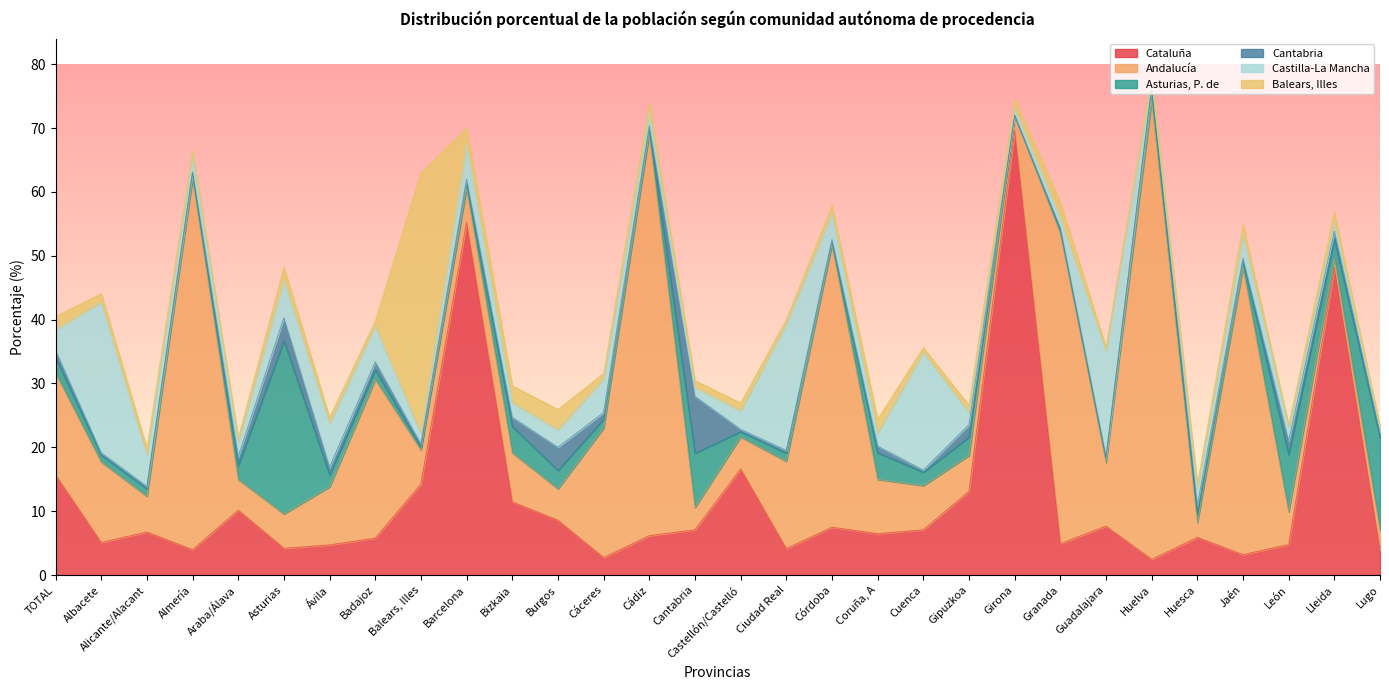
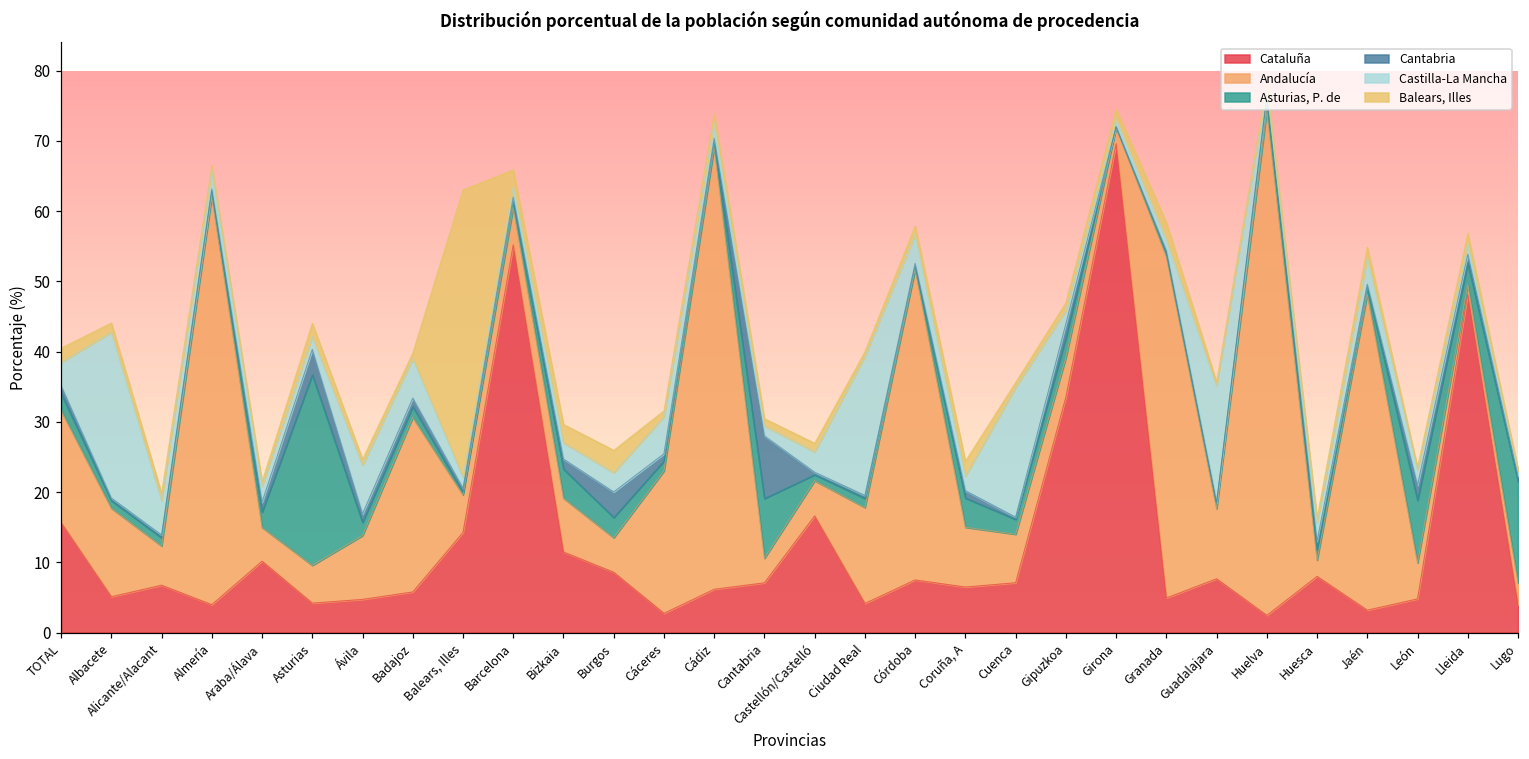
  {
    "Cataluña": {
      "TOTAL": 16,
      "Albacete": 5,
      "Alicante/Alacant": 7,
      "Almería": 4,
      "Araba/Álava": 10,
      "Asturias": 4,
      "Ávila": 5,
      "Badajoz": 6,
      "Balears, Illes": 14,
      "Barcelona": 55,
      "Bizkaia": 11,
      "Burgos": 9,
      "Cáceres": 3,
      "Cádiz": 6,
      "Cantabria": 7,
      "Castellón/Castelló": 17,
      "Ciudad Real": 4,
      "Córdoba": 7,
      "Coruña, A": 6,
      "Cuenca": 7,
-     "Gipuzkoa": 13,
+     "Gipuzkoa": 34,
      "Girona": 70,
      "Granada": 5,
      "Guadalajara": 8,
      "Huelva": 2,
-     "Huesca": 6,
+     "Huesca": 8,
      "Jaén": 3,
      "León": 5,
      "Lleida": 48,
      "Lugo": 4
    },
    "Castilla-La Mancha": {
      "TOTAL": 3,
      "Albacete": 24,
      "Alicante/Alacant": 5,
      "Almería": 3,
      "Araba/Álava": 2,
-     "Asturias": 6,
+     "Asturias": 2,
      "Ávila": 7,
      "Badajoz": 6,
      "Balears, Illes": 2,
-     "Barcelona": 6,
+     "Barcelona": 2,
      "Bizkaia": 2,
      "Burgos": 3,
      "Cáceres": 5,
      "Cádiz": 2,
      "Cantabria": 1,
      "Castellón/Castelló": 3,
      "Ciudad Real": 20,
      "Córdoba": 4,
      "Coruña, A": 2,
      "Cuenca": 18,
      "Gipuzkoa": 2,
      "Girona": 1,
      "Granada": 2,
      "Guadalajara": 17,
      "Huesca": 3,
      "Jaén": 4,
      "Lleida": 2
    }
  }
